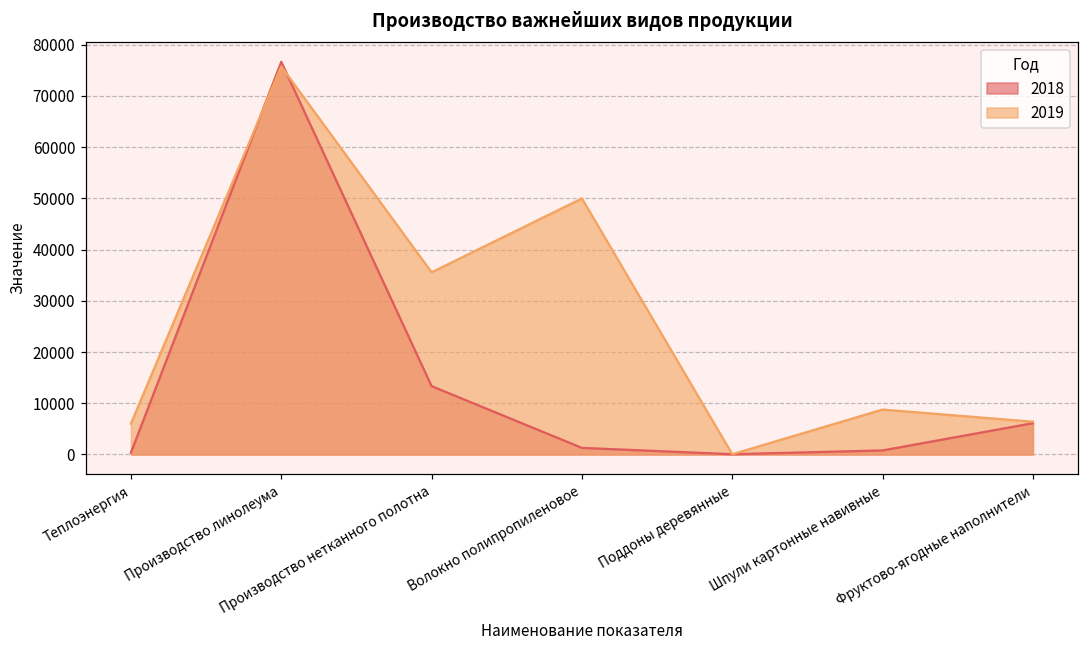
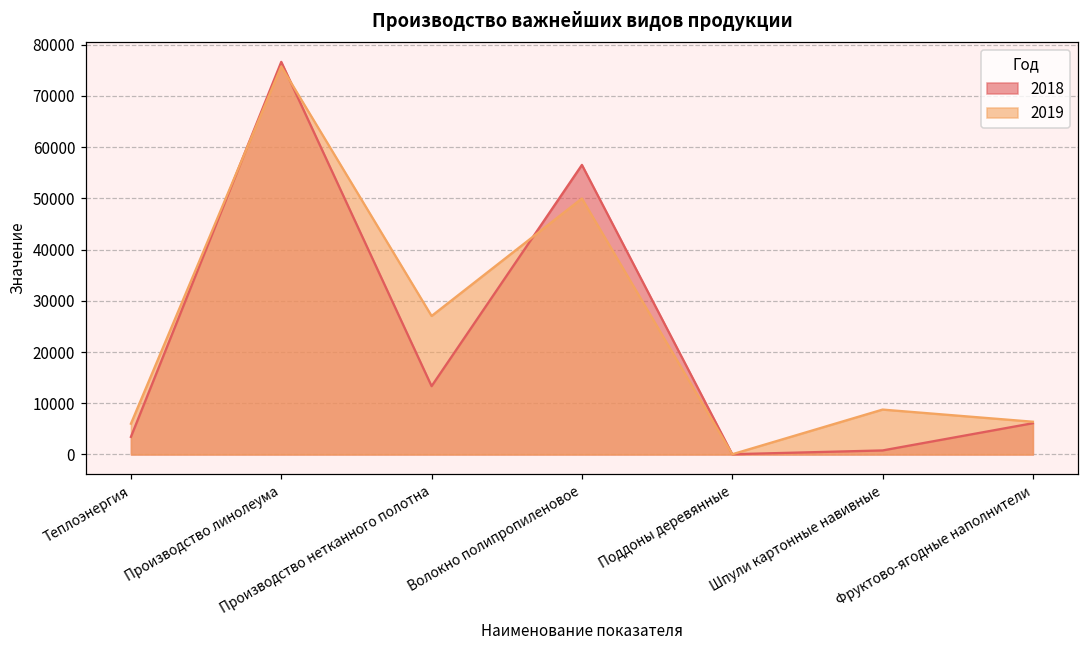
  {
    "2018": {
-     "Теплоэнергия": 0,
+     "Теплоэнергия": 3000,
      "Производство линолеума": 77000,
      "Производство нетканного полотна": 13000,
-     "Волокно полипропиленовое": 1000,
+     "Волокно полипропиленовое": 57000,
      "Шпули картонные навивные": 1000
    },
    "2019": {
      "Теплоэнергия": 6000,
      "Производство линолеума": 76000,
-     "Производство нетканного полотна": 36000,
+     "Производство нетканного полотна": 27000,
      "Волокно полипропиленовое": 50000,
      "Шпули картонные навивные": 9000
    }
  }
